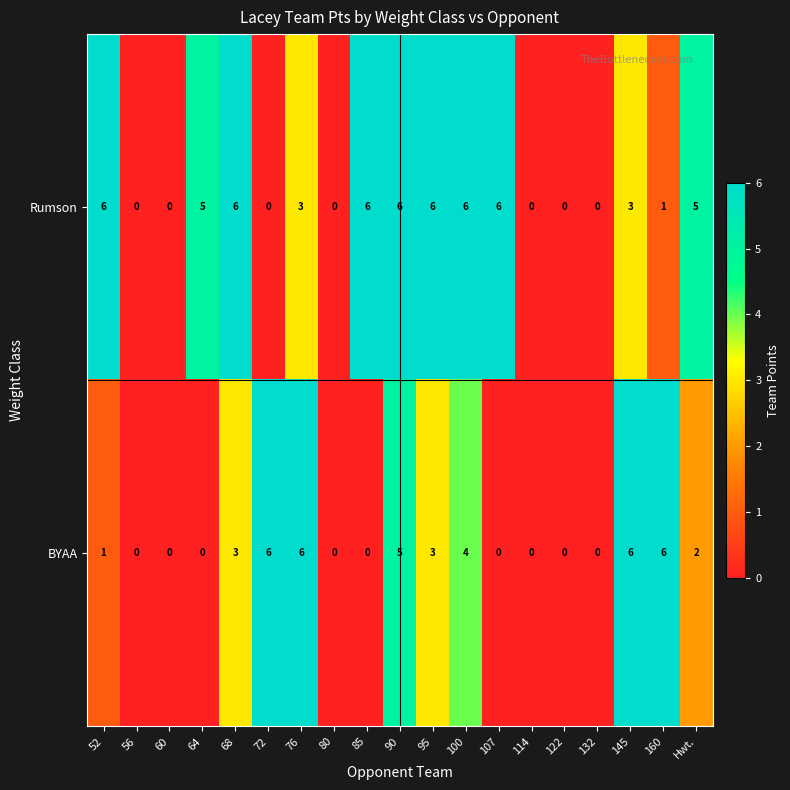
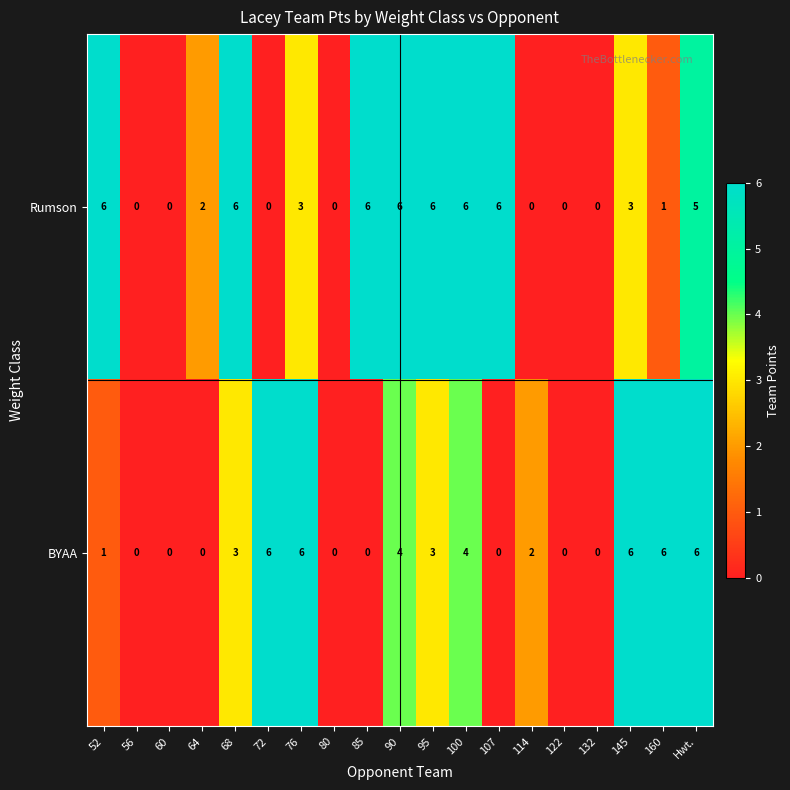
  {
    "Rumson": {
      "52": 6,
      "56": 0,
      "60": 0,
-     "64": 5,
+     "64": 2,
      "68": 6,
      "72": 0,
      "76": 3,
      "80": 0,
      "85": 6,
      "90": 6,
      "95": 6,
      "100": 6,
      "107": 6,
      "114": 0,
      "122": 0,
      "132": 0,
      "160": 1,
      "Hwt.": 5
    },
    "BYAA": {
      "52": 1,
      "56": 0,
      "60": 0,
      "64": 0,
      "68": 3,
      "72": 6,
      "76": 6,
      "80": 0,
      "85": 0,
-     "90": 5,
+     "90": 4,
      "95": 3,
      "100": 4,
      "107": 0,
-     "114": 0,
+     "114": 2,
      "122": 0,
      "132": 0,
      "145": 6,
      "160": 6,
-     "Hwt.": 2
+     "Hwt.": 6
    }
  }
